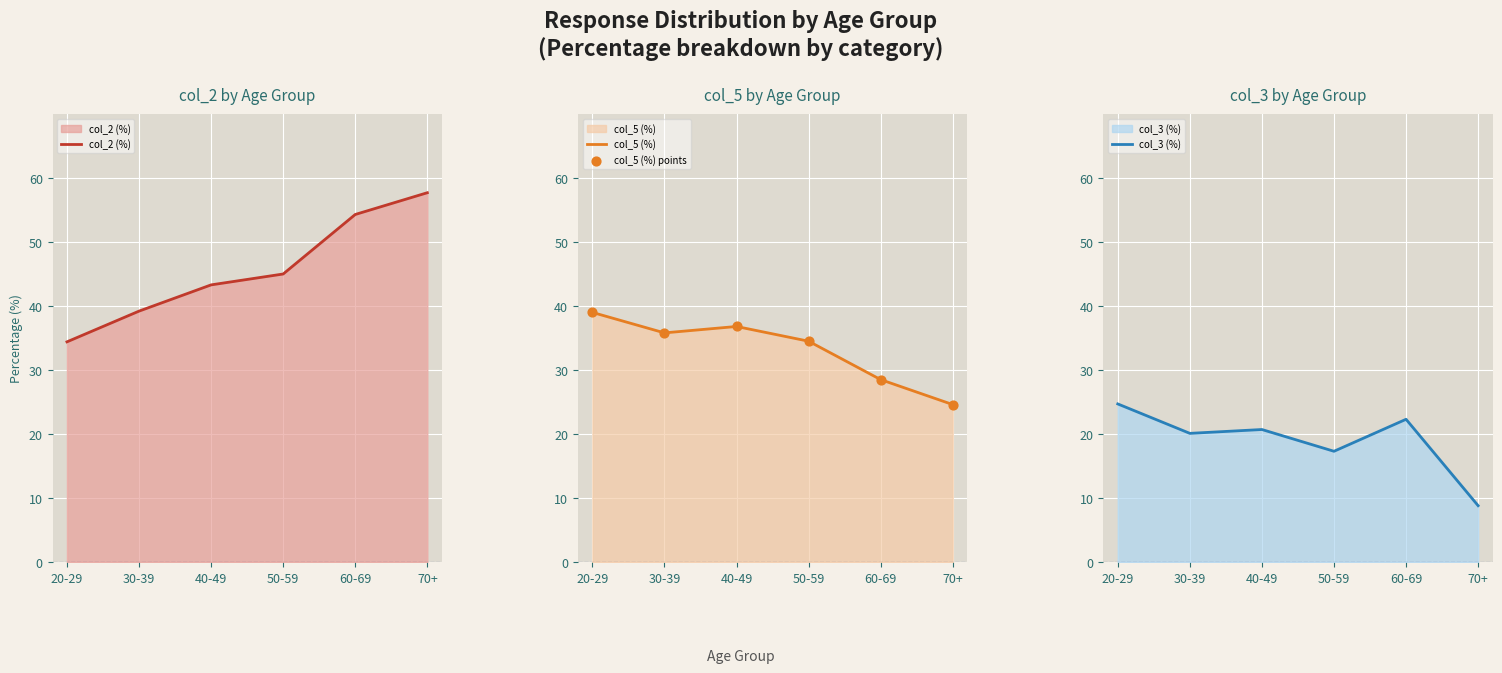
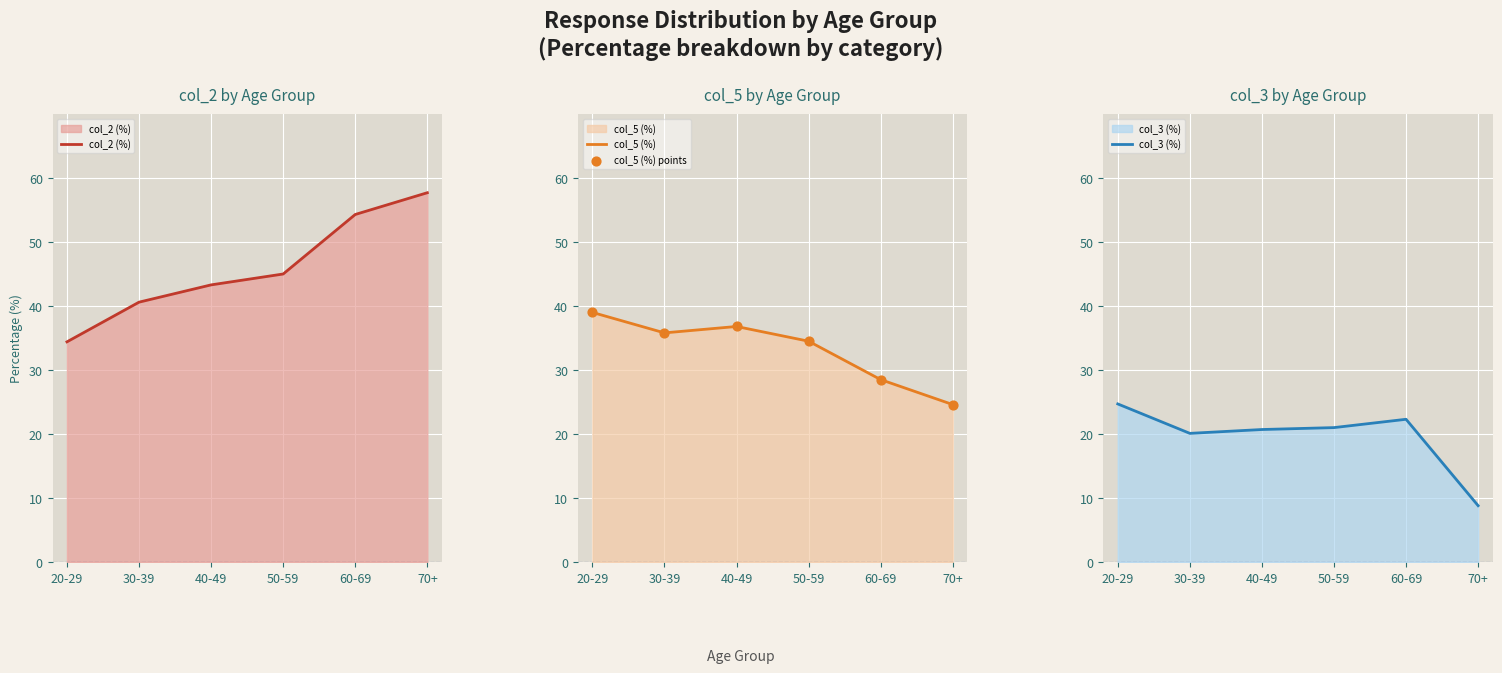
  {
    "col_2 by Age Group": {
      "20-29": 34,
-     "30-39": 39,
+     "30-39": 41,
      "40-49": 43,
      "50-59": 45,
      "60-69": 54,
      "70+": 58
    },
    "col_5 by Age Group": {
      "20-29": 39,
      "30-39": 36,
      "40-49": 37,
      "50-59": 35,
      "60-69": 29,
      "70+": 25
    },
    "col_3 by Age Group": {
      "20-29": 25,
      "30-39": 20,
      "40-49": 21,
-     "50-59": 17,
+     "50-59": 21,
      "60-69": 22,
      "70+": 9
    }
  }
